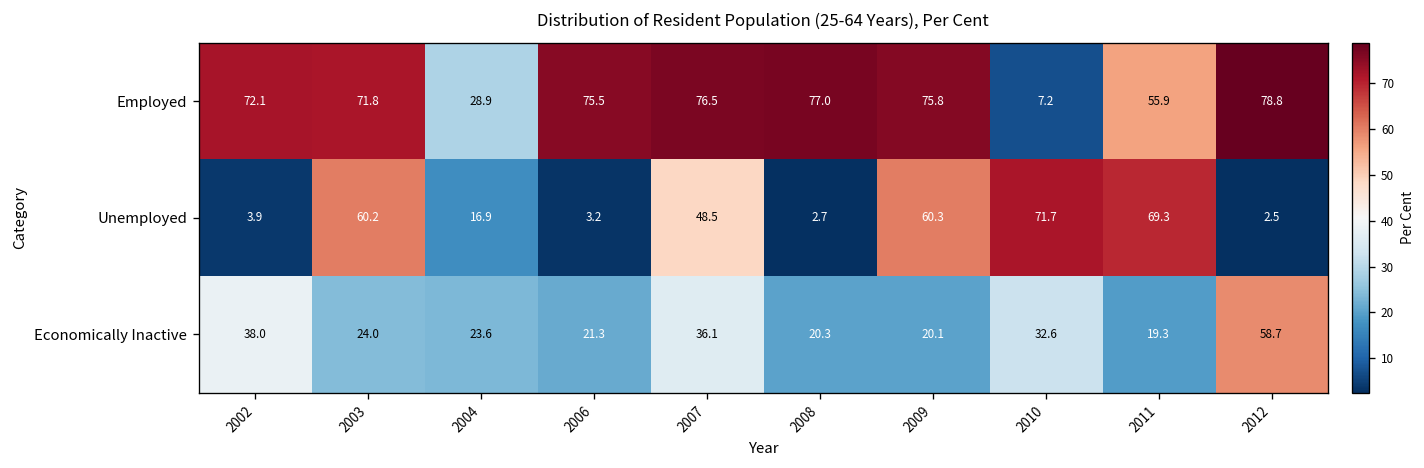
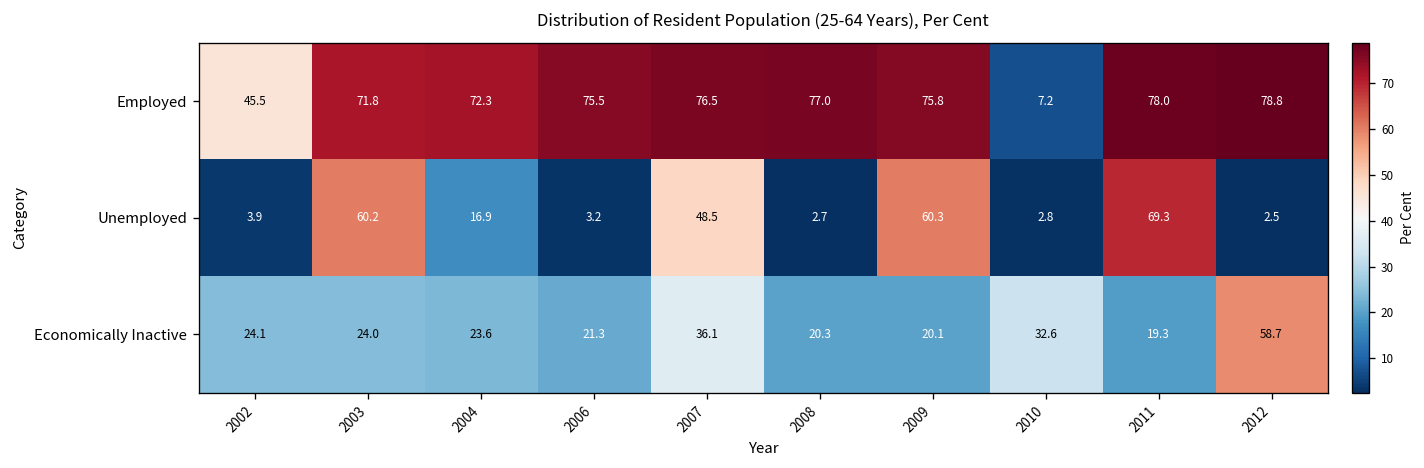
  {
    "Employed": {
-     "2002": 72.1,
+     "2002": 45.5,
      "2003": 71.8,
-     "2004": 28.9,
+     "2004": 72.3,
      "2006": 75.5,
      "2007": 76.5,
      "2008": 77.0,
      "2009": 75.8,
      "2010": 7.2,
-     "2011": 55.9,
+     "2011": 78.0,
      "2012": 78.8
    },
    "Unemployed": {
      "2002": 3.9,
      "2003": 60.2,
      "2004": 16.9,
      "2006": 3.2,
      "2007": 48.5,
      "2008": 2.7,
      "2009": 60.3,
-     "2010": 71.7,
+     "2010": 2.8,
      "2011": 69.3,
      "2012": 2.5
    },
    "Economically Inactive": {
-     "2002": 38.0,
+     "2002": 24.1,
      "2003": 24.0,
      "2004": 23.6,
      "2006": 21.3,
      "2007": 36.1,
      "2008": 20.3,
      "2009": 20.1,
      "2010": 32.6,
      "2011": 19.3,
      "2012": 58.7
    }
  }
